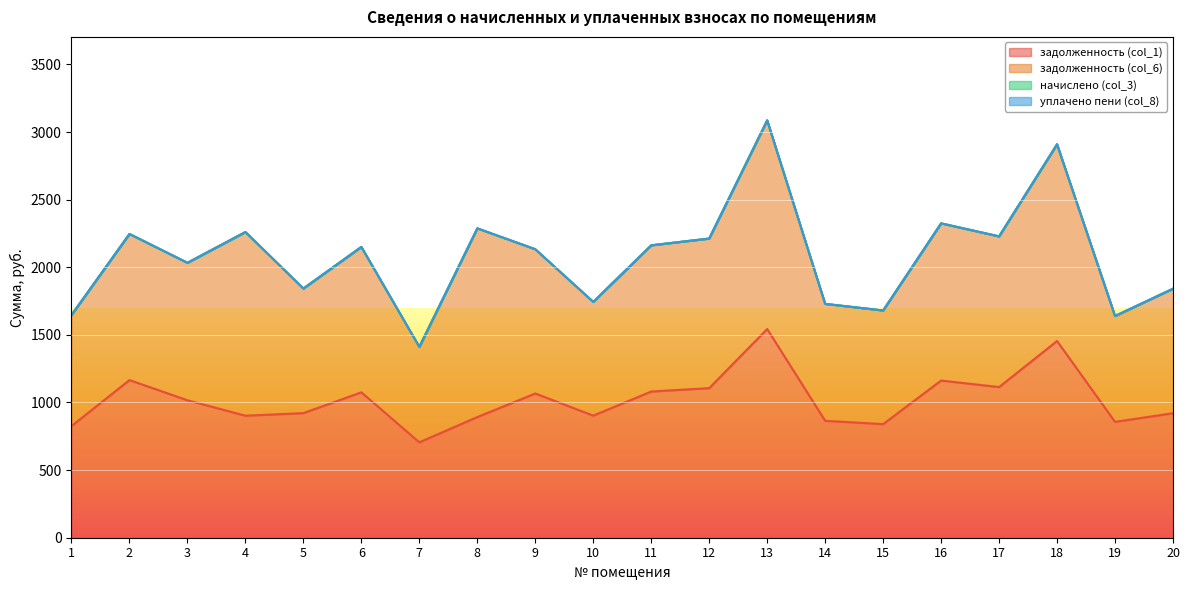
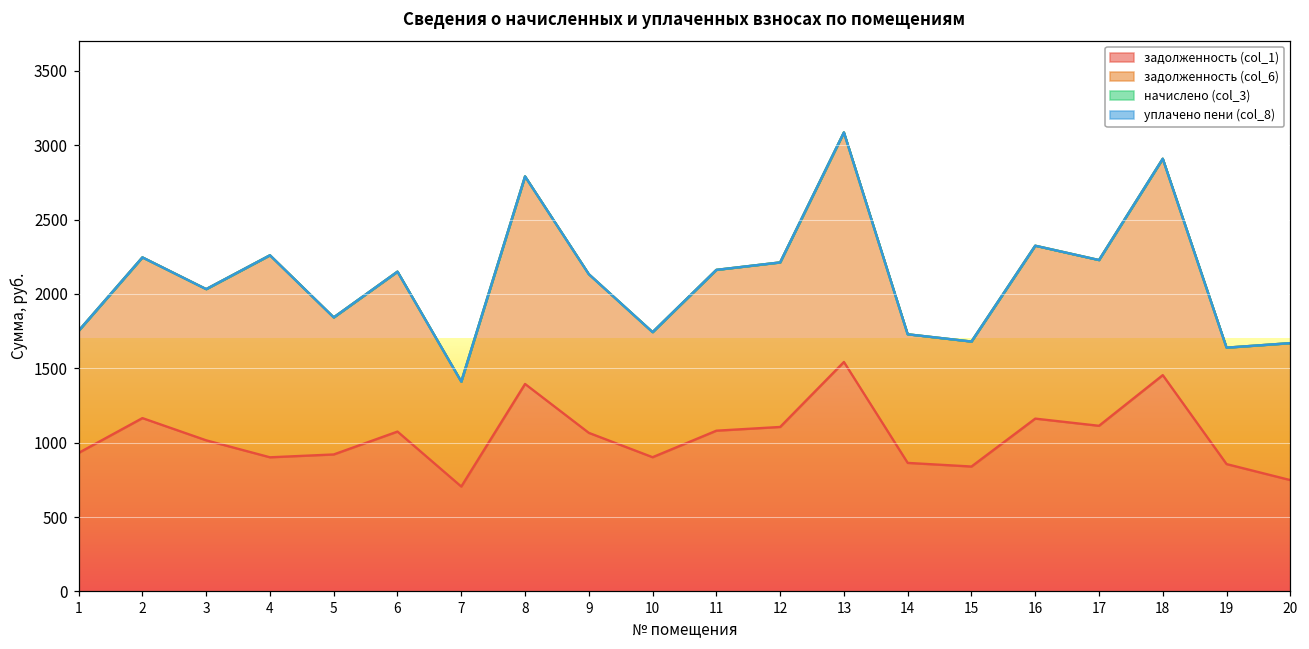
  {
    "задолженность (col_1)": {
-     "1": 830,
+     "1": 930,
      "2": 1170,
      "3": 1020,
      "4": 900,
      "5": 920,
      "6": 1080,
      "7": 710,
-     "8": 890,
+     "8": 1400,
      "9": 1070,
      "10": 900,
      "11": 1080,
      "12": 1110,
      "13": 1540,
      "14": 860,
      "15": 840,
      "16": 1160,
      "17": 1110,
      "18": 1450,
      "19": 860,
-     "20": 920
+     "20": 750
    }
  }
